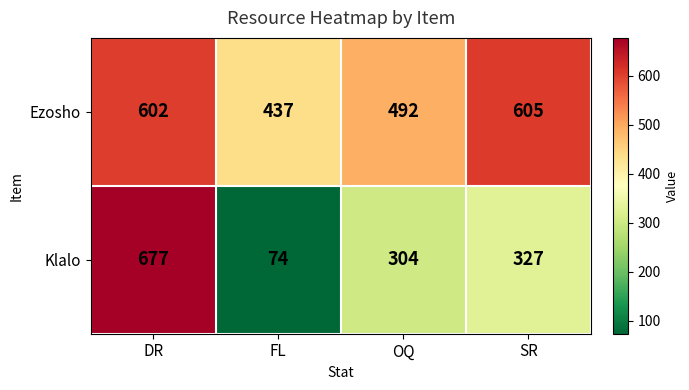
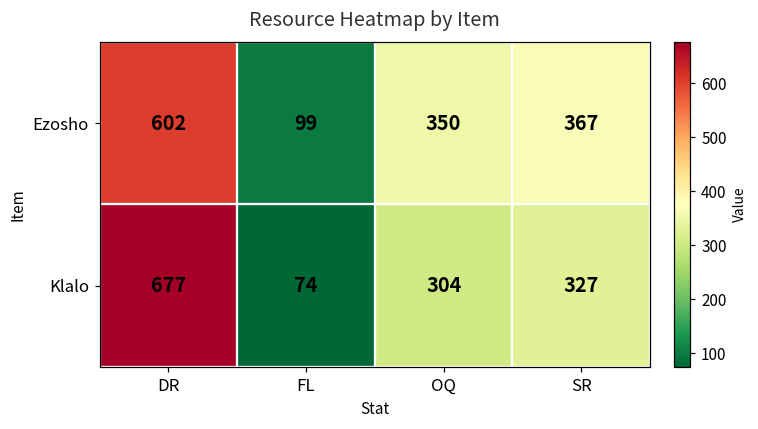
  {
    "Ezosho": {
      "DR": 602,
-     "FL": 437,
-     "OQ": 492,
-     "SR": 605
+     "FL": 99,
+     "OQ": 350,
+     "SR": 367
    },
    "Klalo": {
      "DR": 677,
      "FL": 74,
      "OQ": 304,
      "SR": 327
    }
  }
